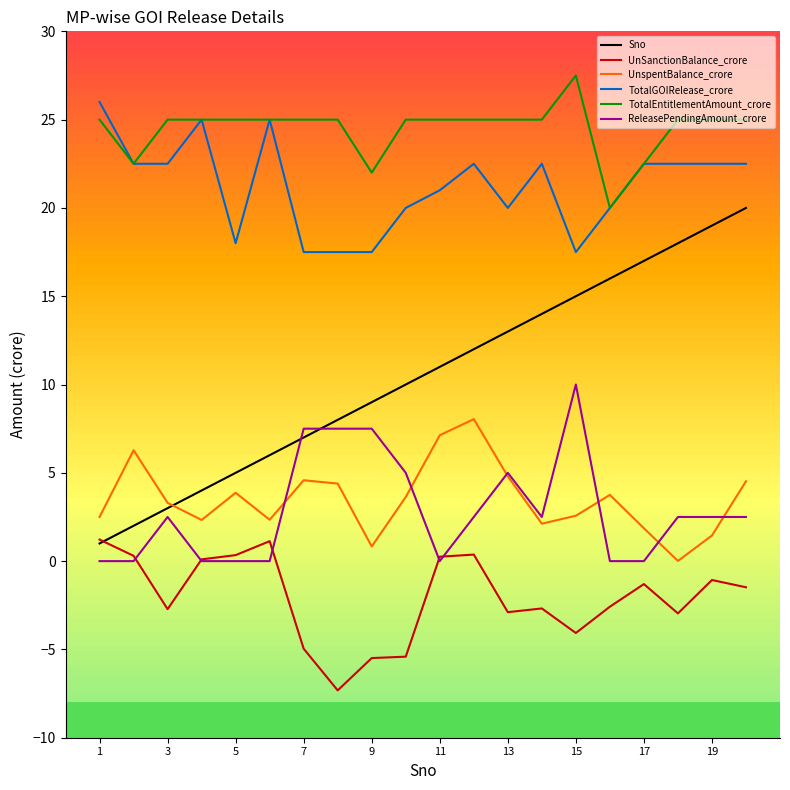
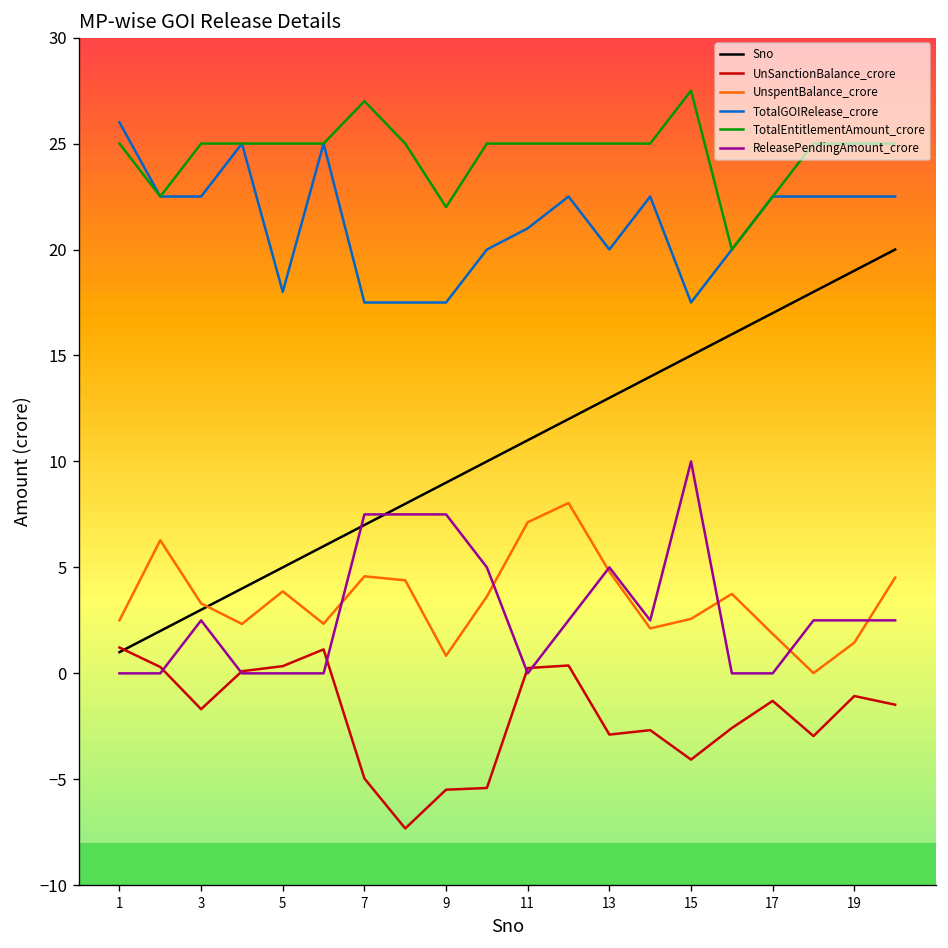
  {
    "Sno": {
      "1": 1.0,
      "3": 3.0,
      "5": 5.0,
      "7": 7.0,
      "9": 9.0,
      "11": 11.0,
      "13": 13.0,
      "15": 15.0,
      "17": 17.0,
      "19": 19.0
    },
    "UnSanctionBalance_crore": {
      "1": 1.2,
-     "3": -2.7,
+     "3": -1.7,
      "5": 0.3,
      "7": -5.0,
      "9": -5.5,
      "11": 0.3,
      "13": -2.9,
      "15": -4.1,
      "17": -1.3,
      "19": -1.1
    },
    "TotalGOIRelease_crore": {
      "1": 26.0,
      "3": 22.5,
      "5": 18.0,
      "7": 17.5,
      "9": 17.5,
      "11": 21.0,
      "13": 20.0,
      "15": 17.5,
      "19": 22.5
    },
    "TotalEntitlementAmount_crore": {
      "1": 25,
      "3": 25,
      "5": 25,
-     "7": 25,
+     "7": 27,
      "9": 22,
      "11": 25,
      "13": 25,
      "15": 27.5
    },
    "ReleasePendingAmount_crore": {
      "1": 0.0,
      "3": 2.5,
      "5": 0.0,
      "7": 7.5,
      "9": 7.5,
      "11": 0.0,
      "13": 5.0,
      "15": 10.0,
      "17": 0.0,
      "19": 2.5
    }
  }
